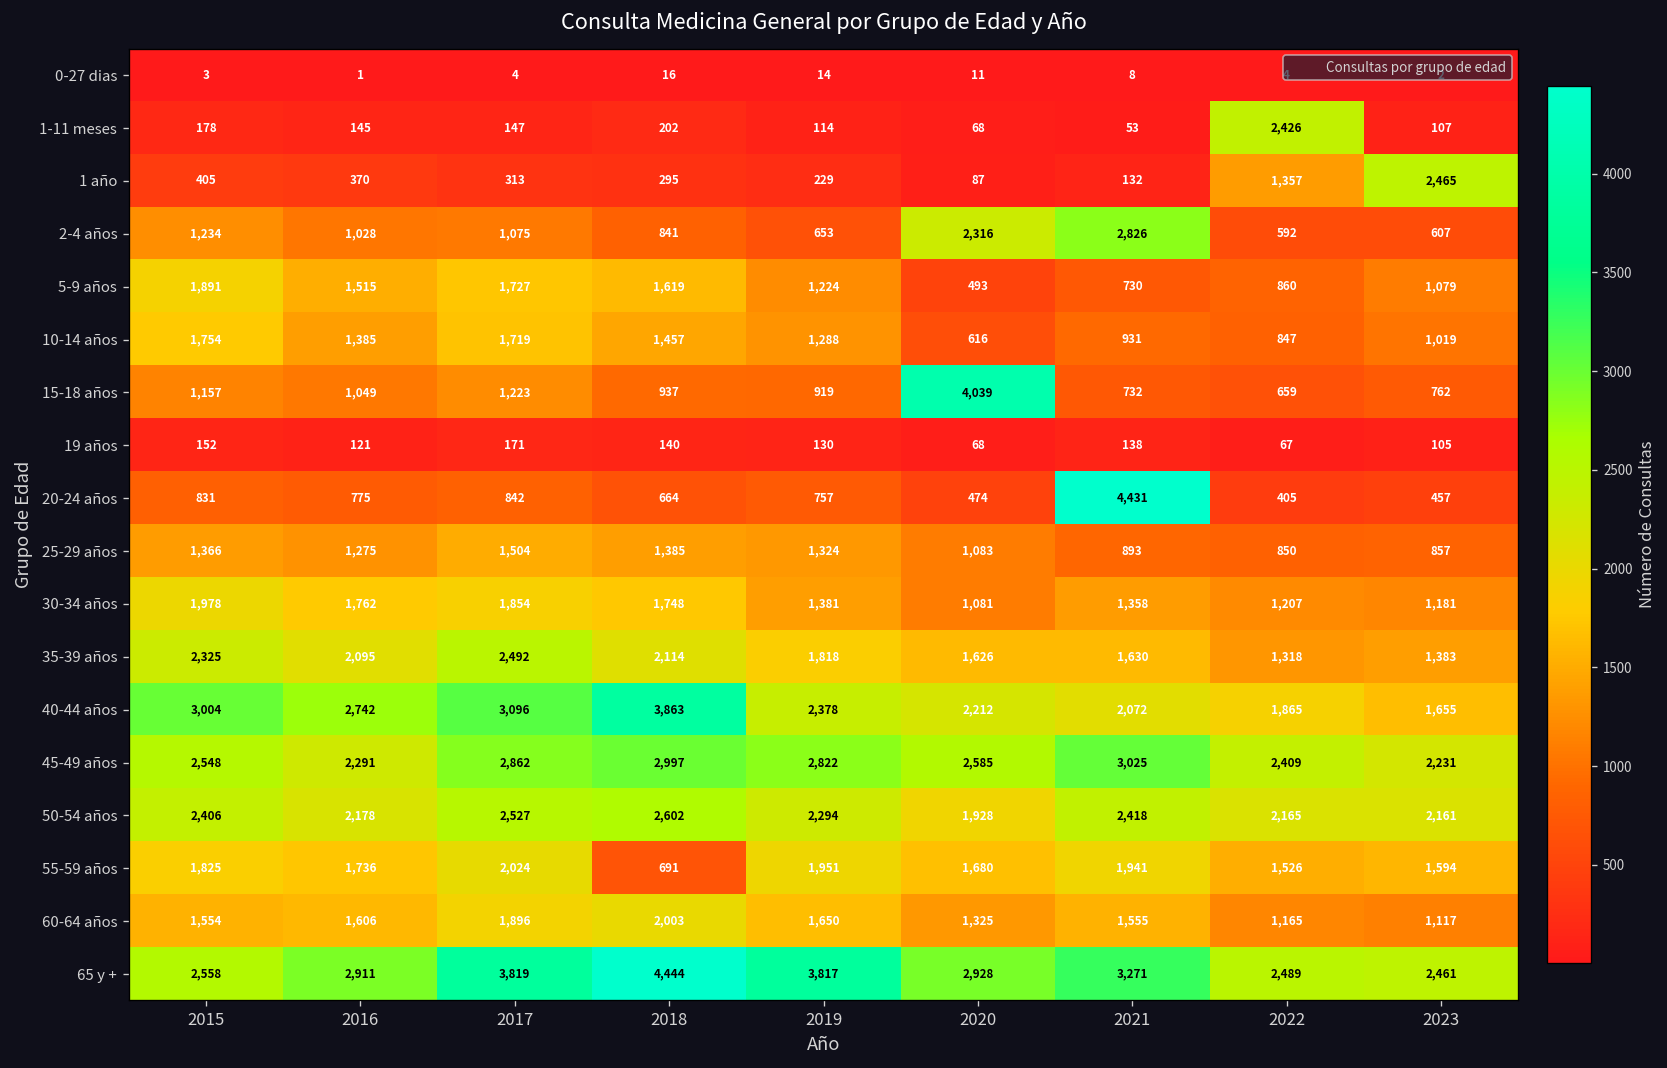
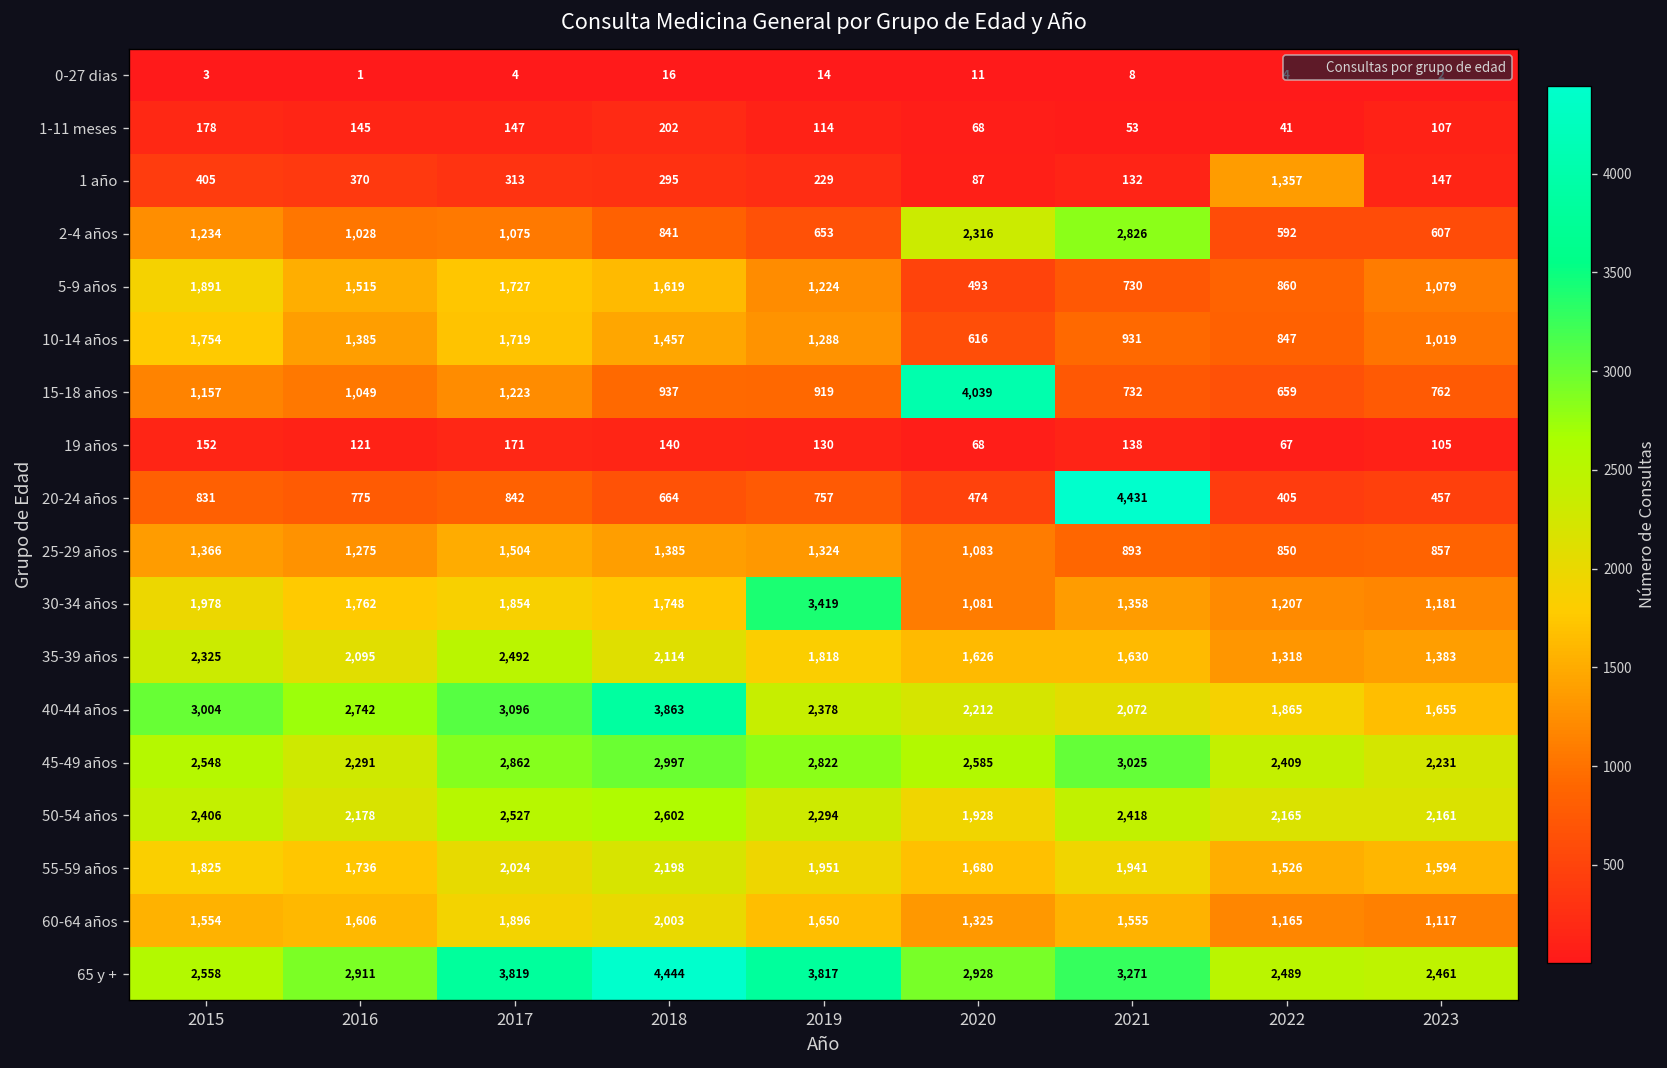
  {
    "0-27 dias": {
      "2015": "3",
      "2016": "1",
      "2017": "4",
      "2018": "16",
      "2019": "14",
      "2020": "11",
      "2021": "8"
    },
    "1-11 meses": {
      "2015": "178",
      "2016": "145",
      "2017": "147",
      "2018": "202",
      "2019": "114",
      "2020": "68",
      "2021": "53",
-     "2022": "2,426",
+     "2022": "41",
      "2023": "107"
    },
    "1 año": {
      "2015": "405",
      "2016": "370",
      "2017": "313",
      "2018": "295",
      "2019": "229",
      "2020": "87",
      "2021": "132",
      "2022": "1,357",
-     "2023": "2,465"
+     "2023": "147"
    },
    "2-4 años": {
      "2015": "1,234",
      "2016": "1,028",
      "2017": "1,075",
      "2018": "841",
      "2019": "653",
      "2020": "2,316",
      "2021": "2,826",
      "2022": "592",
      "2023": "607"
    },
    "5-9 años": {
      "2015": "1,891",
      "2016": "1,515",
      "2017": "1,727",
      "2018": "1,619",
      "2019": "1,224",
      "2020": "493",
      "2021": "730",
      "2022": "860",
      "2023": "1,079"
    },
    "10-14 años": {
      "2015": "1,754",
      "2016": "1,385",
      "2017": "1,719",
      "2018": "1,457",
      "2019": "1,288",
      "2020": "616",
      "2021": "931",
      "2022": "847",
      "2023": "1,019"
    },
    "15-18 años": {
      "2015": "1,157",
      "2016": "1,049",
      "2017": "1,223",
      "2018": "937",
      "2019": "919",
      "2020": "4,039",
      "2021": "732",
      "2022": "659",
      "2023": "762"
    },
    "19 años": {
      "2015": "152",
      "2016": "121",
      "2017": "171",
      "2018": "140",
      "2019": "130",
      "2020": "68",
      "2021": "138",
      "2022": "67",
      "2023": "105"
    },
    "20-24 años": {
      "2015": "831",
      "2016": "775",
      "2017": "842",
      "2018": "664",
      "2019": "757",
      "2020": "474",
      "2021": "4,431",
      "2022": "405",
      "2023": "457"
    },
    "25-29 años": {
      "2015": "1,366",
      "2016": "1,275",
      "2017": "1,504",
      "2018": "1,385",
      "2019": "1,324",
      "2020": "1,083",
      "2021": "893",
      "2022": "850",
      "2023": "857"
    },
    "30-34 años": {
      "2015": "1,978",
      "2016": "1,762",
      "2017": "1,854",
      "2018": "1,748",
-     "2019": "1,381",
+     "2019": "3,419",
      "2020": "1,081",
      "2021": "1,358",
      "2022": "1,207",
      "2023": "1,181"
    },
    "35-39 años": {
      "2015": "2,325",
      "2016": "2,095",
      "2017": "2,492",
      "2018": "2,114",
      "2019": "1,818",
      "2020": "1,626",
      "2021": "1,630",
      "2022": "1,318",
      "2023": "1,383"
    },
    "40-44 años": {
      "2015": "3,004",
      "2016": "2,742",
      "2017": "3,096",
      "2018": "3,863",
      "2019": "2,378",
      "2020": "2,212",
      "2021": "2,072",
      "2022": "1,865",
      "2023": "1,655"
    },
    "45-49 años": {
      "2015": "2,548",
      "2016": "2,291",
      "2017": "2,862",
      "2018": "2,997",
      "2019": "2,822",
      "2020": "2,585",
      "2021": "3,025",
      "2022": "2,409",
      "2023": "2,231"
    },
    "50-54 años": {
      "2015": "2,406",
      "2016": "2,178",
      "2017": "2,527",
      "2018": "2,602",
      "2019": "2,294",
      "2020": "1,928",
      "2021": "2,418",
      "2022": "2,165",
      "2023": "2,161"
    },
    "55-59 años": {
      "2015": "1,825",
      "2016": "1,736",
      "2017": "2,024",
-     "2018": "691",
+     "2018": "2,198",
      "2019": "1,951",
      "2020": "1,680",
      "2021": "1,941",
      "2022": "1,526",
      "2023": "1,594"
    },
    "60-64 años": {
      "2015": "1,554",
      "2016": "1,606",
      "2017": "1,896",
      "2018": "2,003",
      "2019": "1,650",
      "2020": "1,325",
      "2021": "1,555",
      "2022": "1,165",
      "2023": "1,117"
    },
    "65 y +": {
      "2015": "2,558",
      "2016": "2,911",
      "2017": "3,819",
      "2018": "4,444",
      "2019": "3,817",
      "2020": "2,928",
      "2021": "3,271",
      "2022": "2,489",
      "2023": "2,461"
    }
  }
